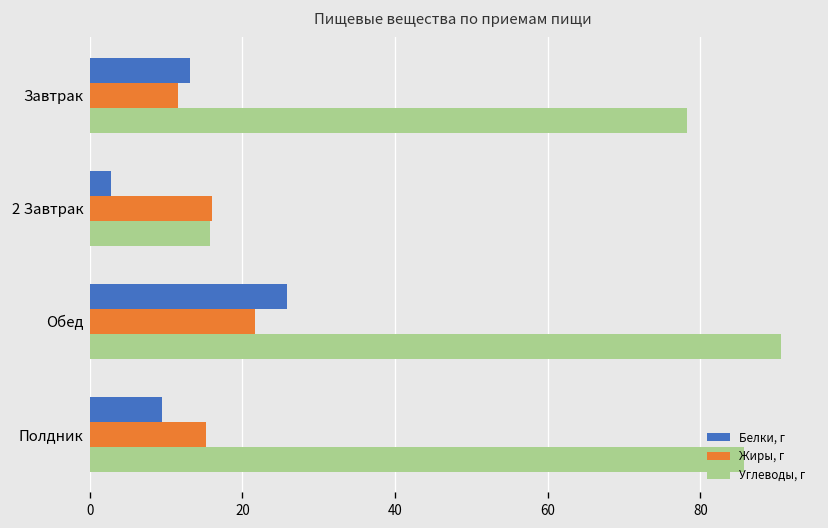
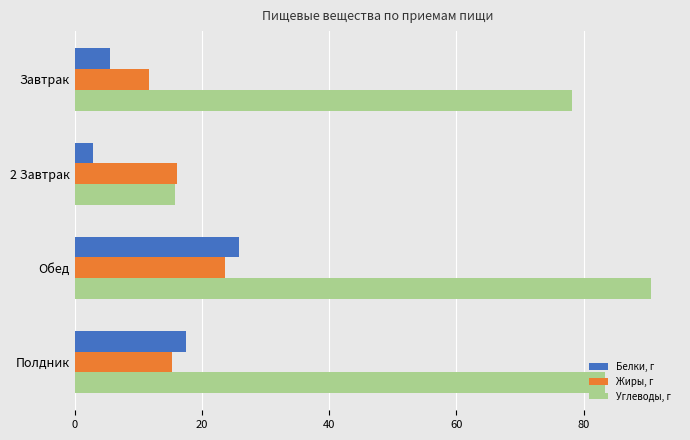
  {
    "Белки, г": {
-     "Завтрак": 13,
+     "Завтрак": 6,
      "2 Завтрак": 3,
      "Обед": 26,
-     "Полдник": 10
+     "Полдник": 18
    },
    "Жиры, г": {
      "Завтрак": 12,
      "2 Завтрак": 16,
-     "Обед": 22,
+     "Обед": 24,
      "Полдник": 15
    },
    "Углеводы, г": {
      "Завтрак": 78,
      "2 Завтрак": 16,
      "Обед": 91,
-     "Полдник": 86
+     "Полдник": 83
    }
  }
